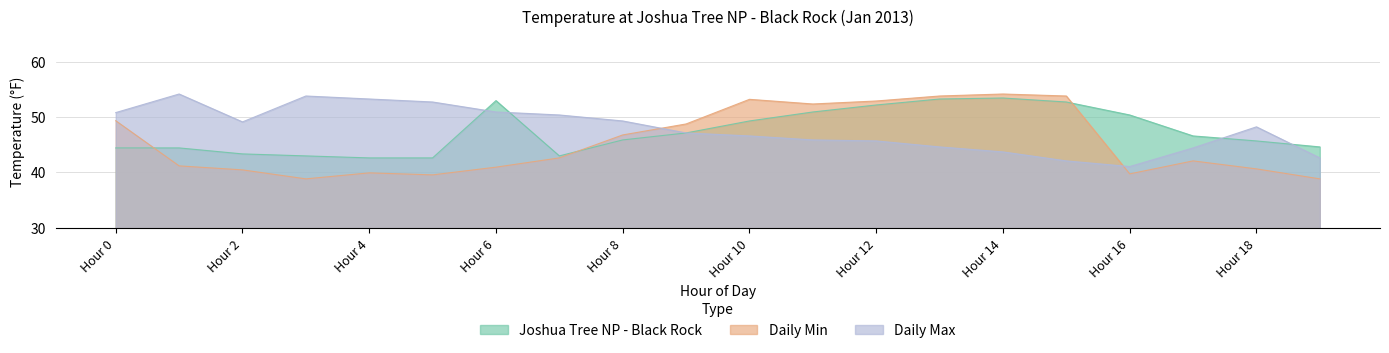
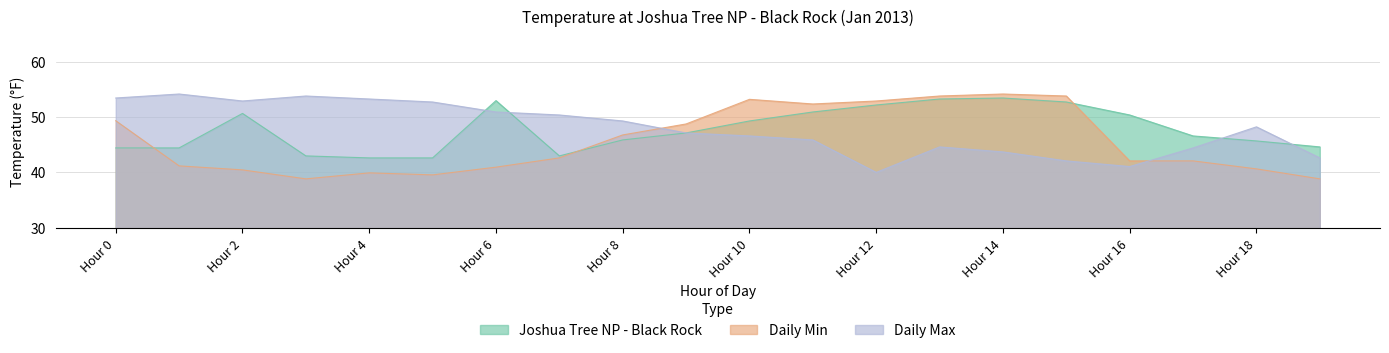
  {
    "Joshua Tree NP - Black Rock": {
      "Hour 0": 44,
-     "Hour 2": 43,
+     "Hour 2": 51,
      "Hour 4": 43,
      "Hour 6": 53,
      "Hour 8": 46,
      "Hour 10": 49,
      "Hour 12": 52,
      "Hour 14": 53,
      "Hour 16": 50,
      "Hour 18": 46
    },
    "Daily Min": {
      "Hour 0": 49,
      "Hour 2": 40,
      "Hour 4": 40,
      "Hour 6": 41,
      "Hour 8": 47,
      "Hour 10": 53,
      "Hour 12": 53,
      "Hour 14": 54,
-     "Hour 16": 40,
+     "Hour 16": 42,
      "Hour 18": 41
    },
    "Daily Max": {
-     "Hour 0": 51,
-     "Hour 2": 49,
+     "Hour 0": 53,
+     "Hour 2": 53,
      "Hour 4": 53,
      "Hour 6": 51,
      "Hour 8": 49,
      "Hour 10": 47,
-     "Hour 12": 46,
+     "Hour 12": 40,
      "Hour 14": 44,
      "Hour 16": 41,
      "Hour 18": 48
    }
  }
